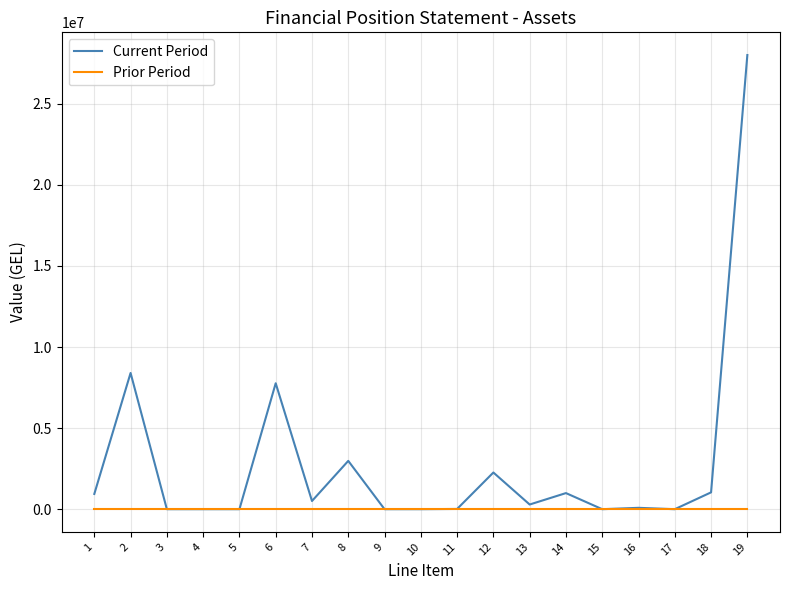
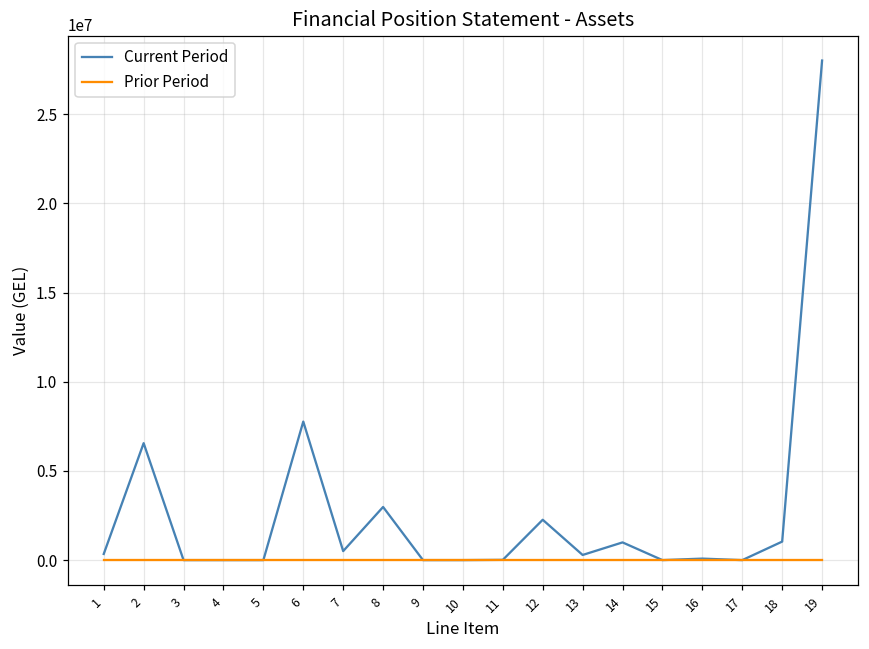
  {
    "Current Period": {
-     "1": 900000,
-     "2": 8400000,
+     "1": 300000,
+     "2": 6600000,
      "6": 7800000,
      "7": 500000,
      "8": 3000000,
      "12": 2300000,
      "13": 300000,
      "14": 1000000,
      "18": 1000000,
      "19": 28000000
    },
    "Prior Period": {
      "1": 0,
      "2": 0,
      "6": 0,
      "7": 0,
      "8": 0,
      "12": 0,
      "13": 0,
      "14": 0,
      "18": 0,
      "19": 0
    }
  }
